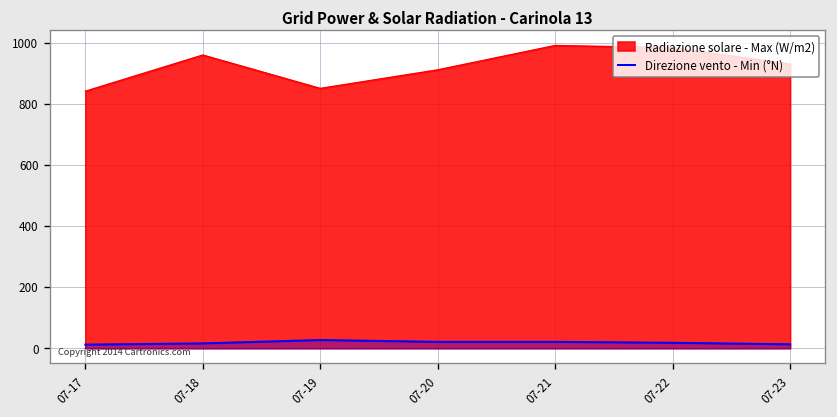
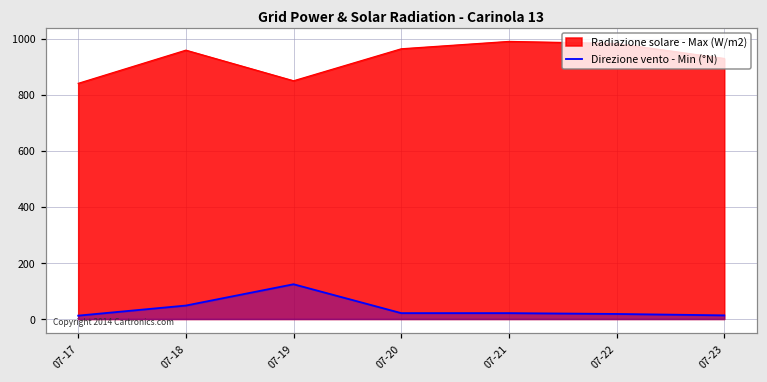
  {
    "Radiazione solare - Max (W/m2)": {
      "07-17": 840,
      "07-18": 960,
      "07-19": 850,
-     "07-20": 910,
+     "07-20": 960,
      "07-21": 990
    },
    "Direzione vento - Min (°N)": {
-     "07-18": 20,
-     "07-19": 30,
+     "07-18": 50,
+     "07-19": 120,
      "07-20": 20,
      "07-21": 20,
      "07-22": 20,
      "07-23": 10
    }
  }
